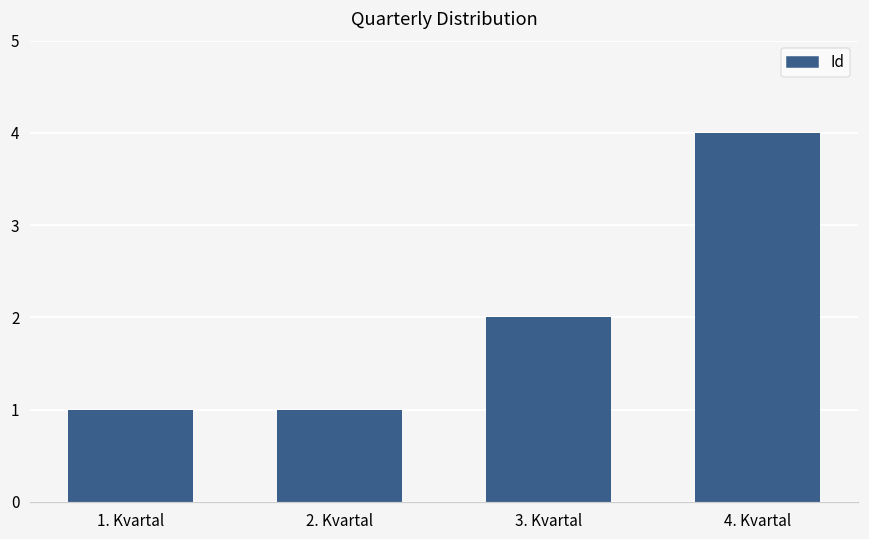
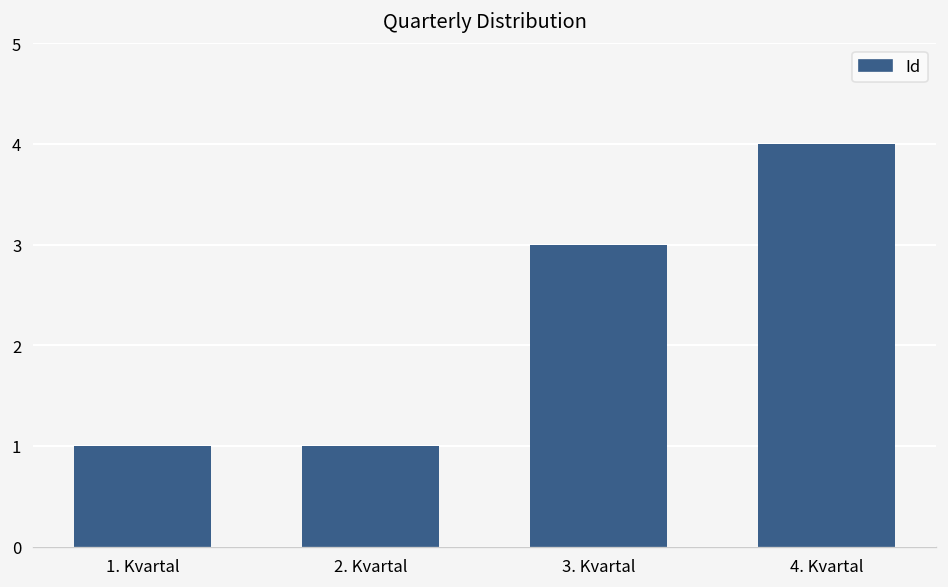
  {
    "1. Kvartal": 1,
    "2. Kvartal": 1,
-   "3. Kvartal": 2,
+   "3. Kvartal": 3,
    "4. Kvartal": 4
  }
